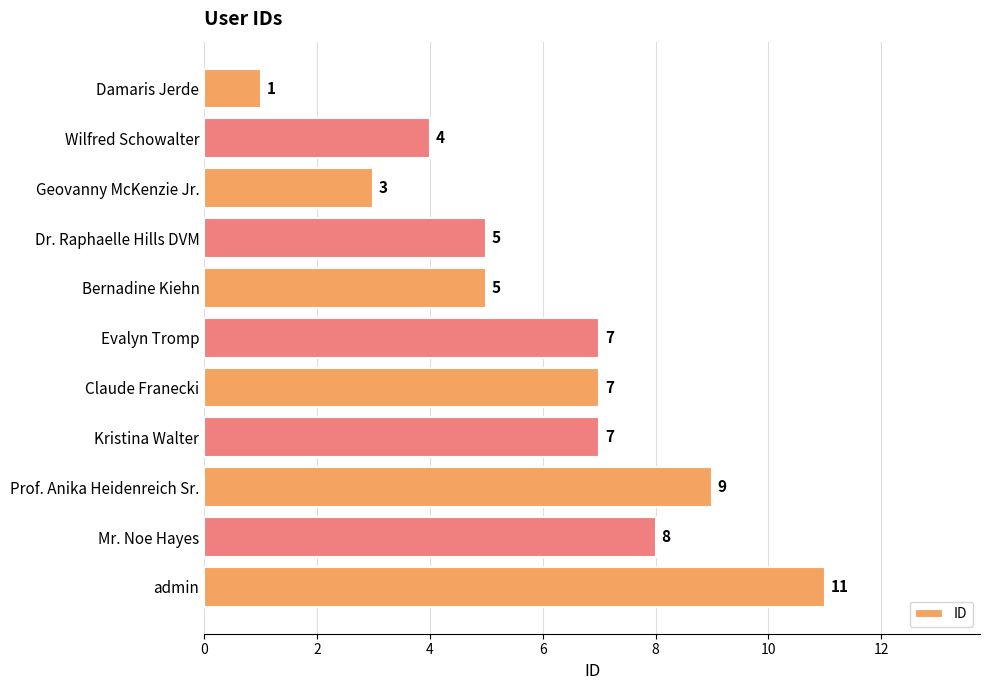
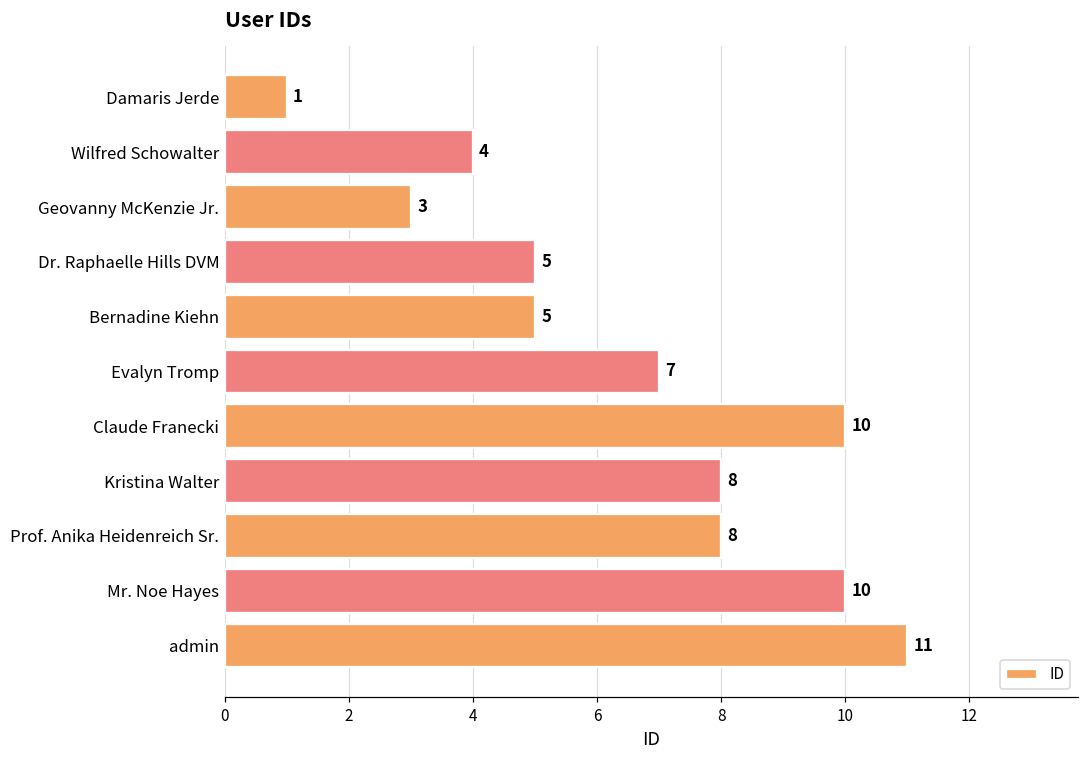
  {
    "Damaris Jerde": 1,
    "Wilfred Schowalter": 4,
    "Geovanny McKenzie Jr.": 3,
    "Dr. Raphaelle Hills DVM": 5,
    "Bernadine Kiehn": 5,
    "Evalyn Tromp": 7,
-   "Claude Franecki": 7,
-   "Kristina Walter": 7,
-   "Prof. Anika Heidenreich Sr.": 9,
-   "Mr. Noe Hayes": 8,
+   "Claude Franecki": 10,
+   "Kristina Walter": 8,
+   "Prof. Anika Heidenreich Sr.": 8,
+   "Mr. Noe Hayes": 10,
    "admin": 11
  }
